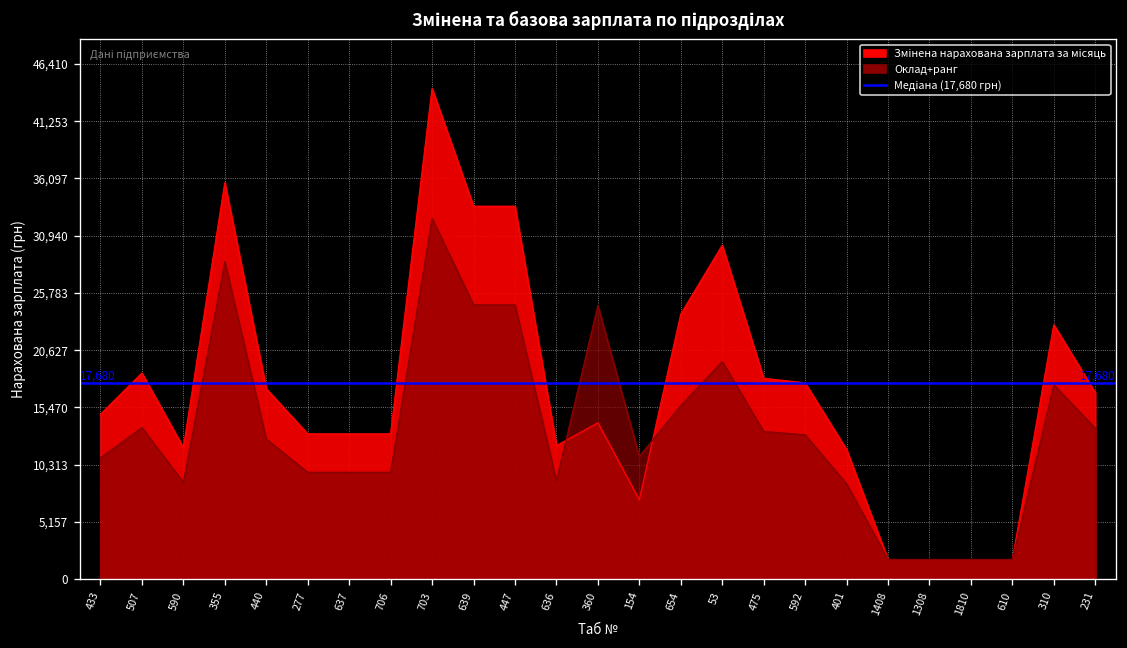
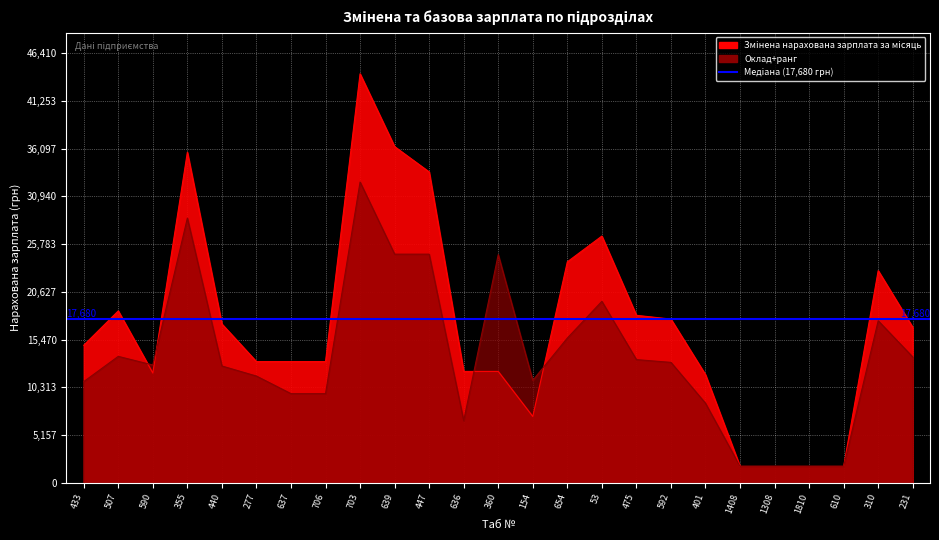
  {
    "Змінена нарахована зарплата за місяць": {
      "433": "15,000",
      "590": "12,000",
      "355": "36,000",
      "440": "17,000",
      "277": "13,000",
      "637": "13,000",
      "706": "13,000",
      "703": "44,000",
-     "639": "34,000",
+     "639": "36,000",
      "447": "34,000",
      "636": "12,000",
-     "360": "14,000",
+     "360": "12,000",
      "154": "7,000",
      "654": "24,000",
-     "53": "30,000",
+     "53": "27,000",
      "475": "18,000",
      "592": "18,000",
      "401": "12,000",
      "310": "23,000"
    },
    "Оклад+ранг": {
      "433": "11,000",
      "507": "14,000",
-     "590": "9,000",
+     "590": "13,000",
      "355": "29,000",
      "440": "13,000",
-     "277": "10,000",
+     "277": "12,000",
      "637": "10,000",
      "706": "10,000",
      "703": "33,000",
      "639": "25,000",
      "447": "25,000",
-     "636": "9,000",
+     "636": "7,000",
      "360": "25,000",
      "154": "11,000",
      "654": "16,000",
      "53": "20,000",
      "475": "13,000",
      "592": "13,000",
      "401": "9,000",
      "310": "18,000",
      "231": "14,000"
    }
  }
